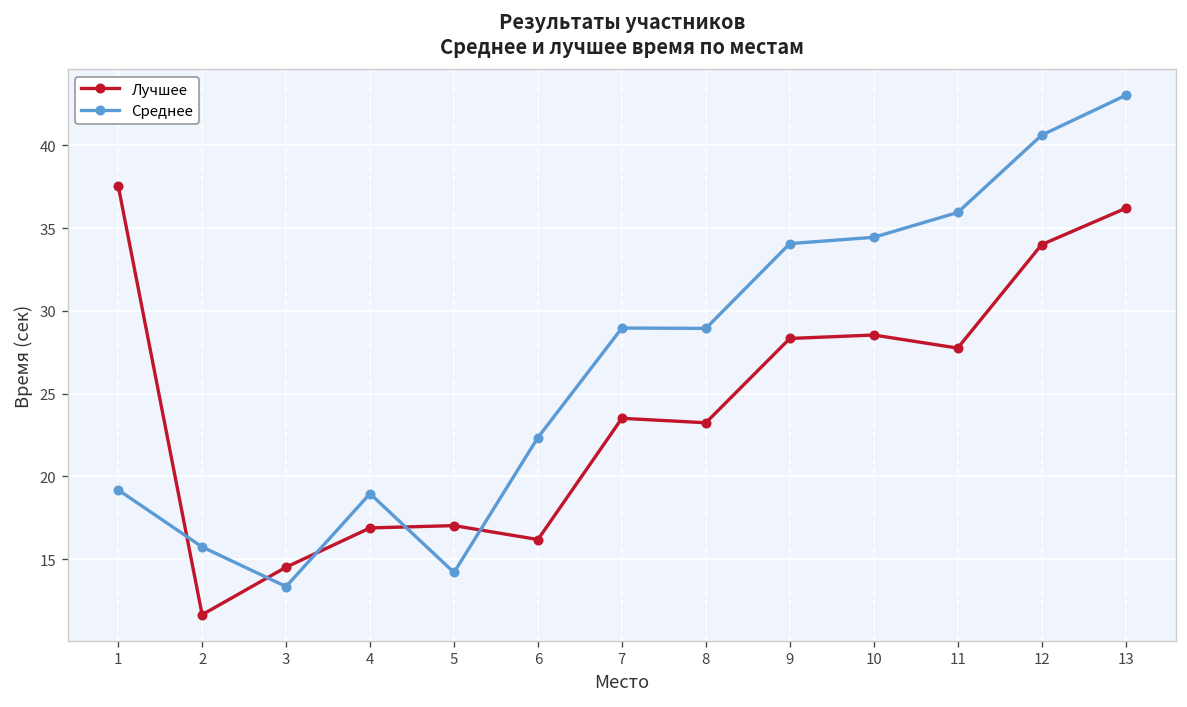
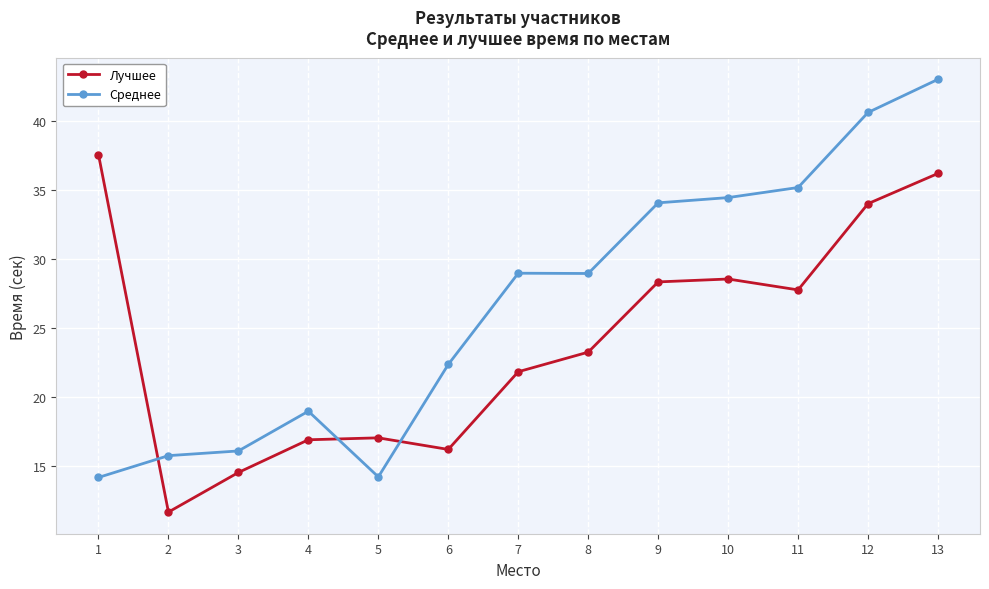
  {
    "Лучшее": {
      "1": 37.6,
      "2": 11.7,
      "3": 14.5,
      "4": 16.9,
      "5": 17.0,
      "6": 16.2,
-     "7": 23.5,
+     "7": 21.8,
      "8": 23.2,
      "9": 28.3,
      "10": 28.5,
      "11": 27.8,
      "12": 34.0,
      "13": 36.2
    },
    "Среднее": {
-     "1": 19.2,
+     "1": 14.2,
      "2": 15.7,
-     "3": 13.4,
+     "3": 16.1,
      "4": 19.0,
      "5": 14.2,
      "6": 22.4,
      "7": 29.0,
      "8": 28.9,
      "9": 34.1,
      "10": 34.4,
-     "11": 35.9,
+     "11": 35.2,
      "12": 40.6,
      "13": 43.0
    }
  }
